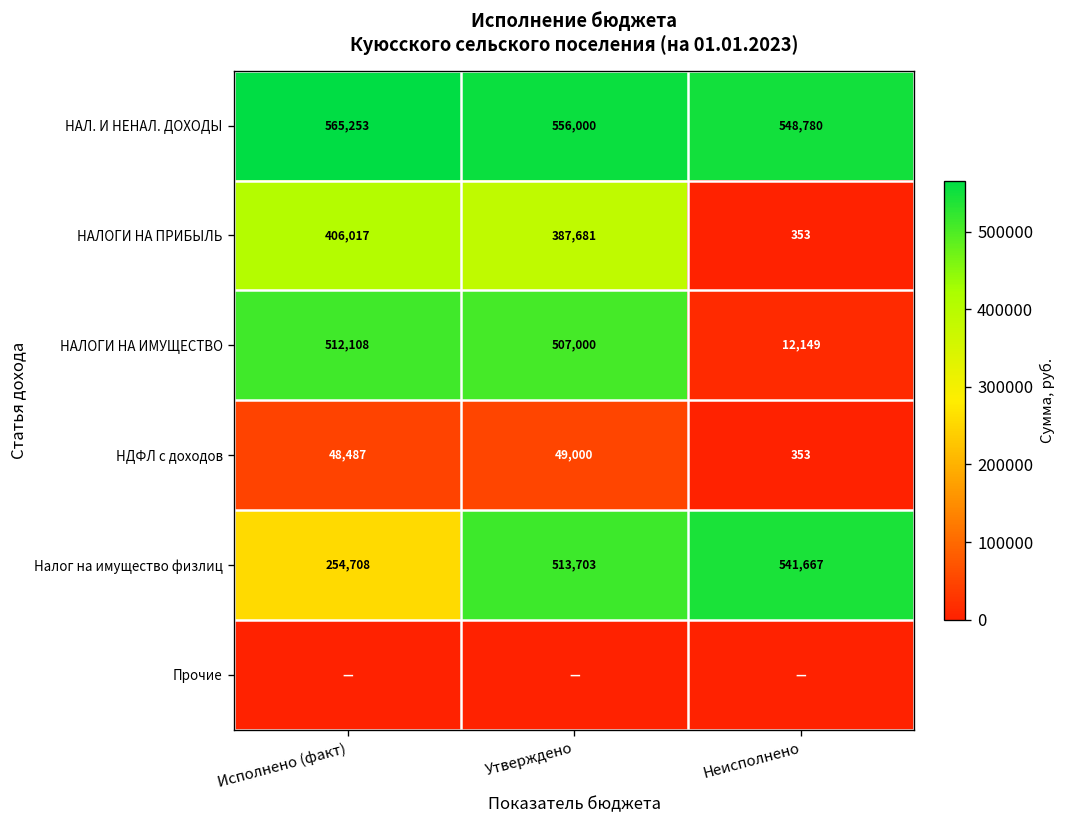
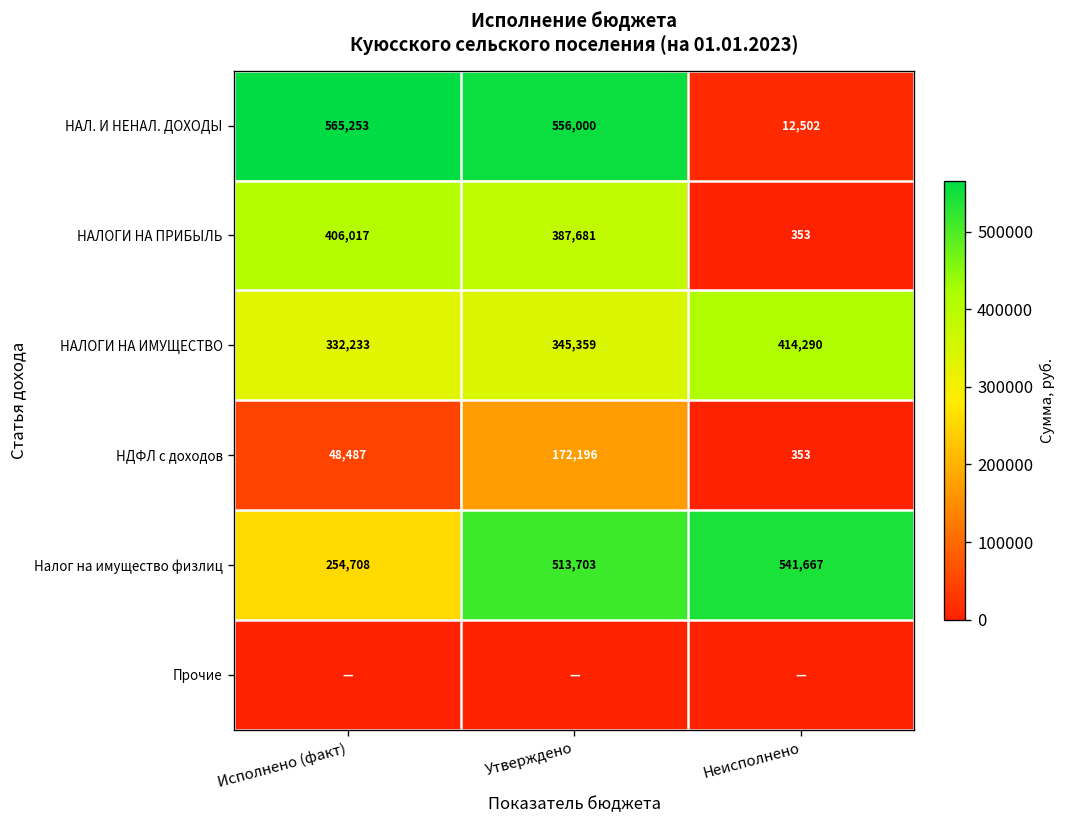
  {
    "НАЛ. И НЕНАЛ. ДОХОДЫ": {
      "Исполнено (факт)": "565,253",
      "Утверждено": "556,000",
-     "Неисполнено": "548,780"
+     "Неисполнено": "12,502"
    },
    "НАЛОГИ НА ПРИБЫЛЬ": {
      "Исполнено (факт)": "406,017",
      "Утверждено": "387,681",
      "Неисполнено": "353"
    },
    "НАЛОГИ НА ИМУЩЕСТВО": {
-     "Исполнено (факт)": "512,108",
-     "Утверждено": "507,000",
-     "Неисполнено": "12,149"
+     "Исполнено (факт)": "332,233",
+     "Утверждено": "345,359",
+     "Неисполнено": "414,290"
    },
    "НДФЛ с доходов": {
      "Исполнено (факт)": "48,487",
-     "Утверждено": "49,000",
+     "Утверждено": "172,196",
      "Неисполнено": "353"
    },
    "Налог на имущество физлиц": {
      "Исполнено (факт)": "254,708",
      "Утверждено": "513,703",
      "Неисполнено": "541,667"
    }
  }
